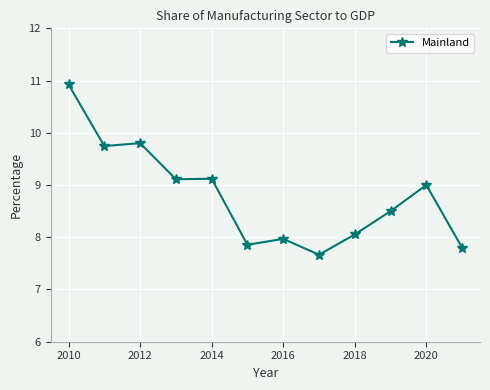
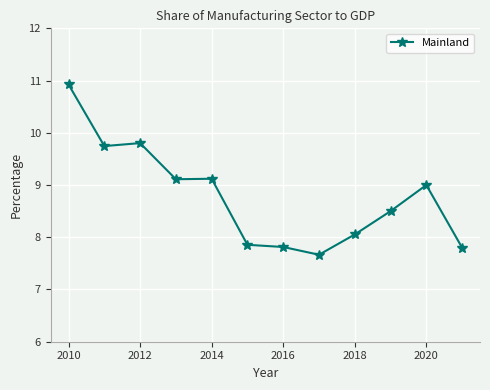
  {
    "2010": 10.9,
    "2012": 9.8,
    "2014": 9.1,
-   "2016": 8.0,
+   "2016": 7.8,
    "2018": 8.1,
    "2020": 9.0
  }
